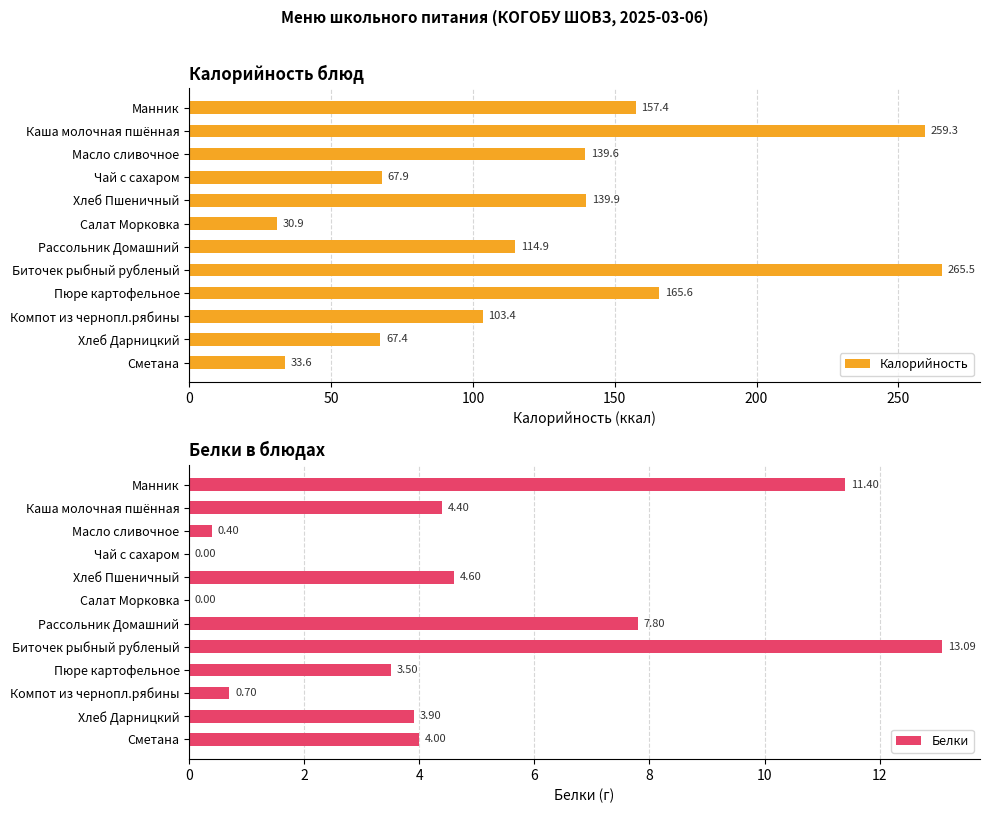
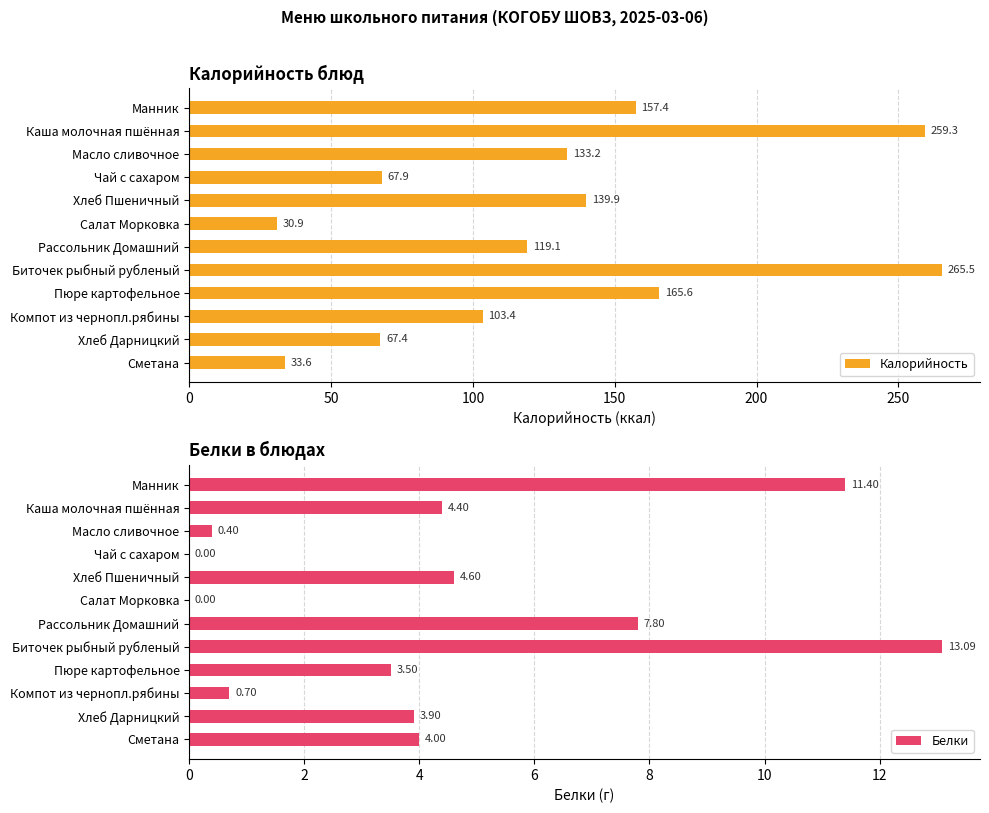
  {
    "Калорийность блюд": {
      "Манник": 157.4,
      "Каша молочная пшённая": 259.3,
-     "Масло сливочное": 139.6,
+     "Масло сливочное": 133.2,
      "Чай с сахаром": 67.9,
      "Хлеб Пшеничный": 139.9,
      "Салат Морковка": 30.9,
-     "Рассольник Домашний": 114.9,
+     "Рассольник Домашний": 119.1,
      "Биточек рыбный рубленый": 265.5,
      "Пюре картофельное": 165.6,
      "Компот из чернопл.рябины": 103.4,
      "Хлеб Дарницкий": 67.4,
      "Сметана": 33.6
    },
    "Белки в блюдах": {
      "Манник": 11.40,
      "Каша молочная пшённая": 4.40,
      "Масло сливочное": 0.40,
      "Чай с сахаром": 0.00,
      "Хлеб Пшеничный": 4.60,
      "Салат Морковка": 0.00,
      "Рассольник Домашний": 7.80,
      "Биточек рыбный рубленый": 13.09,
      "Пюре картофельное": 3.50,
      "Компот из чернопл.рябины": 0.70,
      "Хлеб Дарницкий": 3.90,
      "Сметана": 4.00
    }
  }
